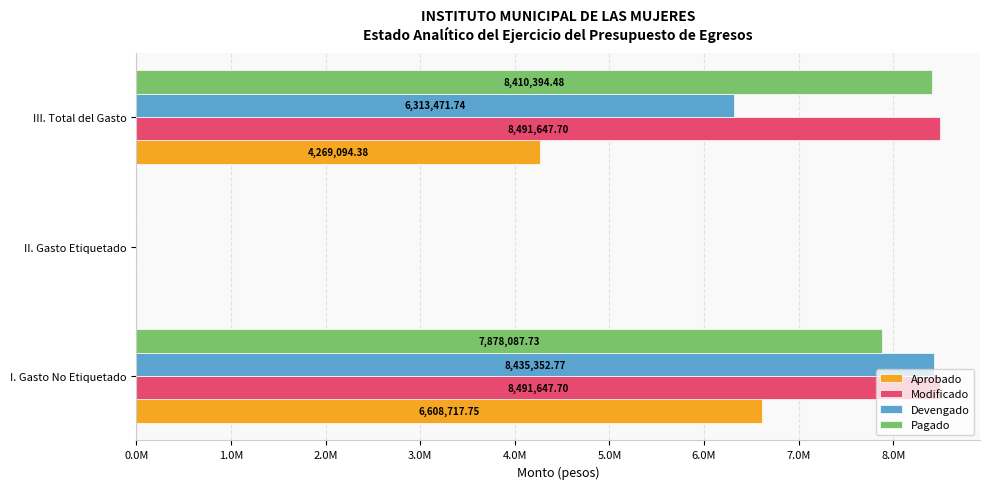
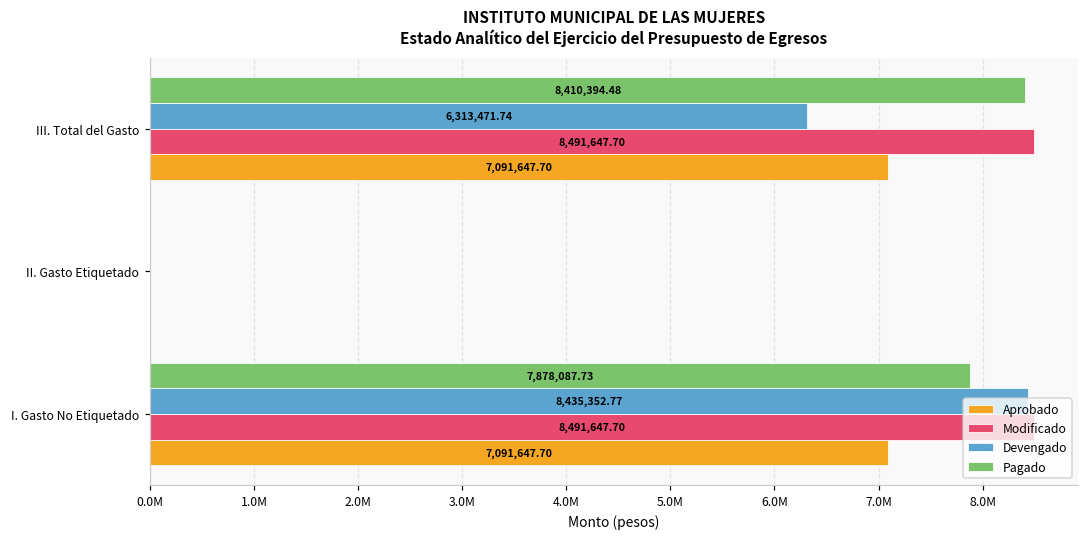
  {
    "Aprobado": {
-     "III. Total del Gasto": "4,269,094.38",
-     "I. Gasto No Etiquetado": "6,608,717.75"
+     "III. Total del Gasto": "7,091,647.70",
+     "I. Gasto No Etiquetado": "7,091,647.70"
    },
    "Modificado": {
      "III. Total del Gasto": "8,491,647.70"
    },
    "Devengado": {
      "III. Total del Gasto": "6,313,471.74",
      "I. Gasto No Etiquetado": "8,435,352.77"
    },
    "Pagado": {
      "III. Total del Gasto": "8,410,394.48",
      "I. Gasto No Etiquetado": "7,878,087.73"
    }
  }
